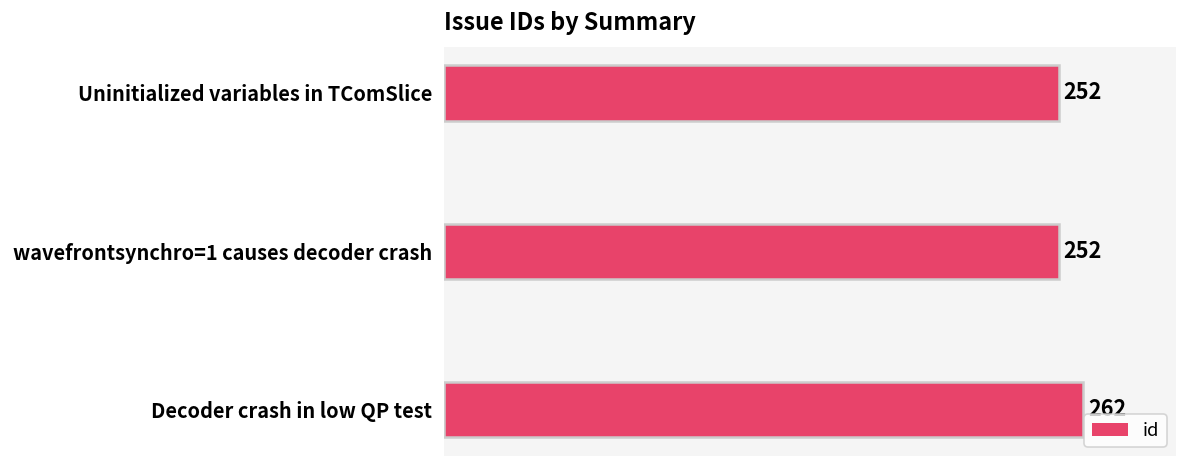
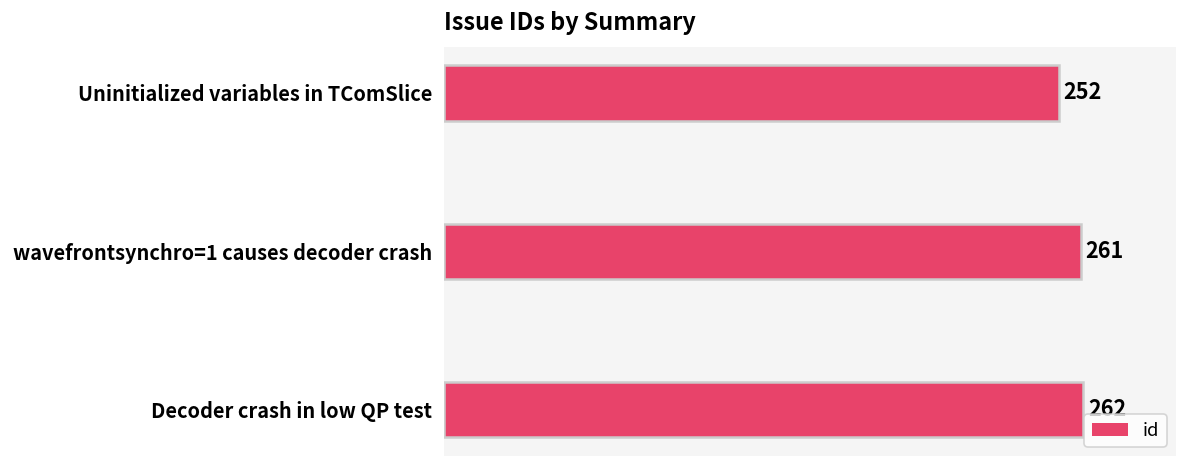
  {
    "Uninitialized variables in TComSlice": 252,
-   "wavefrontsynchro=1 causes decoder crash": 252
+   "wavefrontsynchro=1 causes decoder crash": 261
  }
